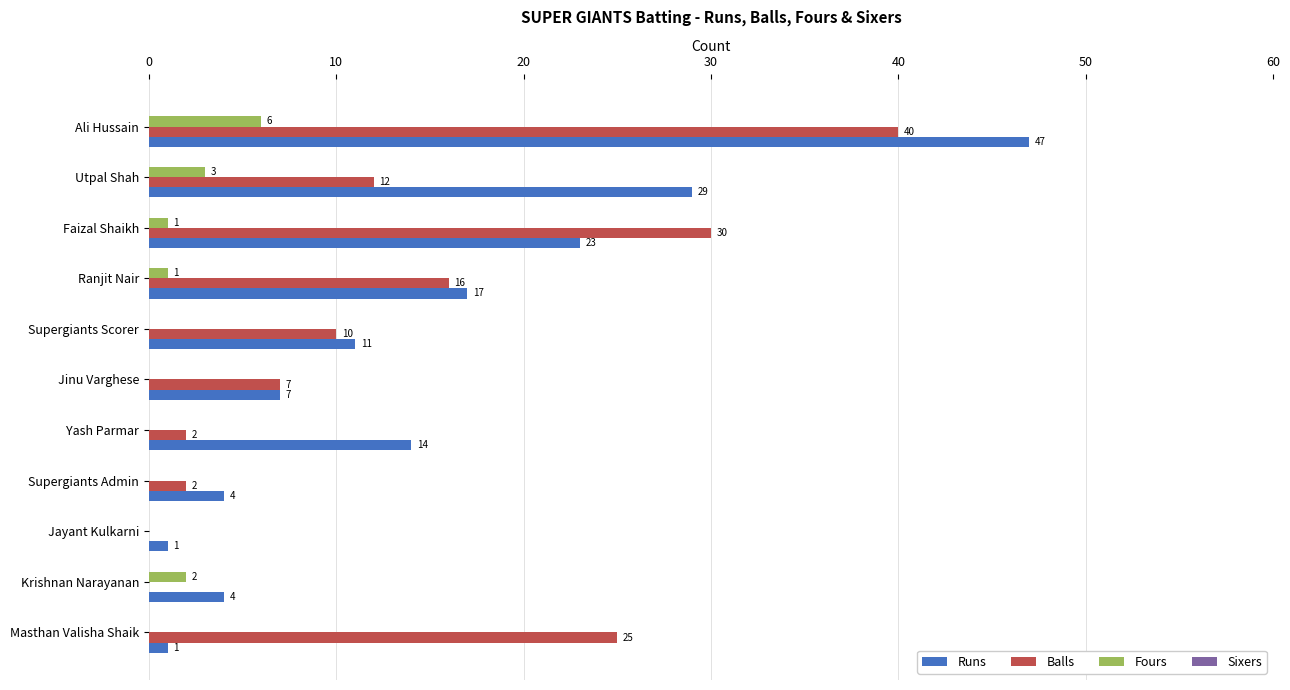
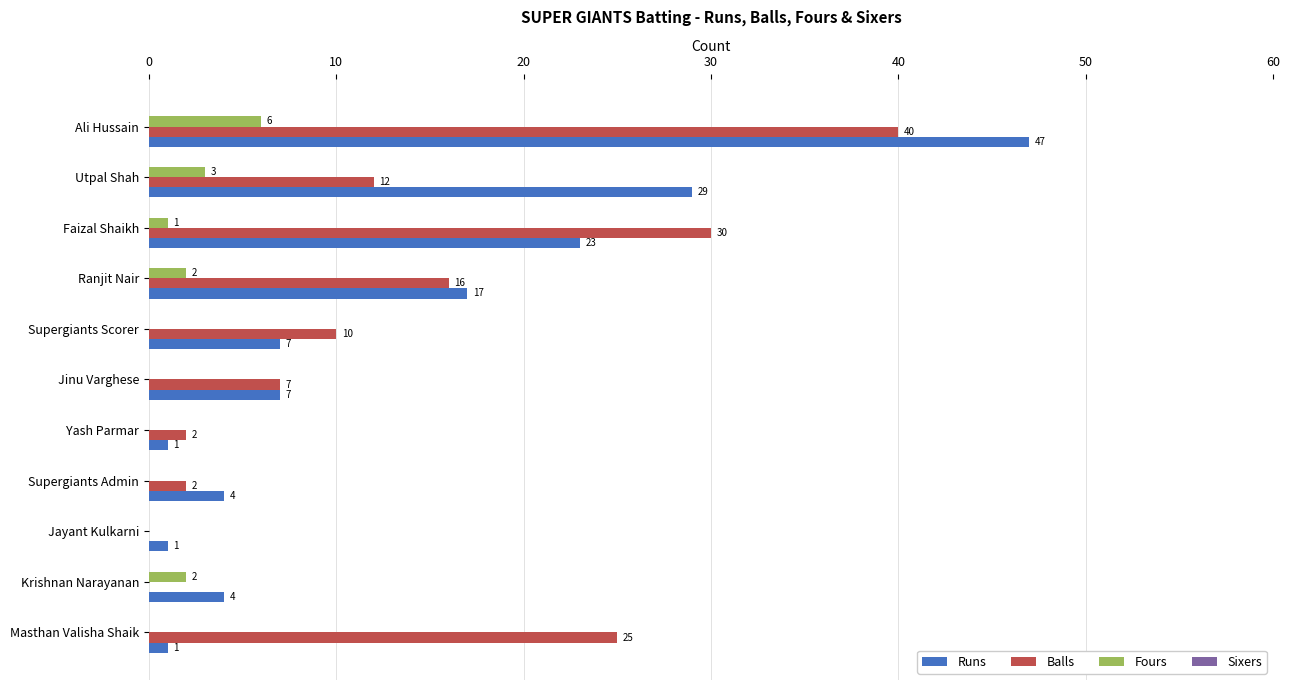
  {
    "Runs": {
      "Ali Hussain": 47,
      "Utpal Shah": 29,
      "Faizal Shaikh": 23,
      "Ranjit Nair": 17,
-     "Supergiants Scorer": 11,
+     "Supergiants Scorer": 7,
      "Jinu Varghese": 7,
-     "Yash Parmar": 14,
+     "Yash Parmar": 1,
      "Supergiants Admin": 4,
      "Jayant Kulkarni": 1,
      "Krishnan Narayanan": 4,
      "Masthan Valisha Shaik": 1
    },
    "Balls": {
      "Ali Hussain": 40,
      "Utpal Shah": 12,
      "Faizal Shaikh": 30,
      "Ranjit Nair": 16,
      "Supergiants Scorer": 10,
      "Jinu Varghese": 7,
      "Yash Parmar": 2,
      "Supergiants Admin": 2,
      "Masthan Valisha Shaik": 25
    },
    "Fours": {
      "Ali Hussain": 6,
      "Utpal Shah": 3,
      "Faizal Shaikh": 1,
-     "Ranjit Nair": 1,
+     "Ranjit Nair": 2,
      "Krishnan Narayanan": 2
    },
    "Sixers": {
      "Ali Hussain": 0.0,
      "Utpal Shah": 0.0,
      "Faizal Shaikh": 0.0,
      "Ranjit Nair": 0.0,
      "Supergiants Scorer": 0.0,
      "Jinu Varghese": 0.0,
      "Yash Parmar": 0.0,
      "Supergiants Admin": 0.0,
      "Jayant Kulkarni": 0.0,
      "Krishnan Narayanan": 0.0,
      "Masthan Valisha Shaik": 0.0
    }
  }
